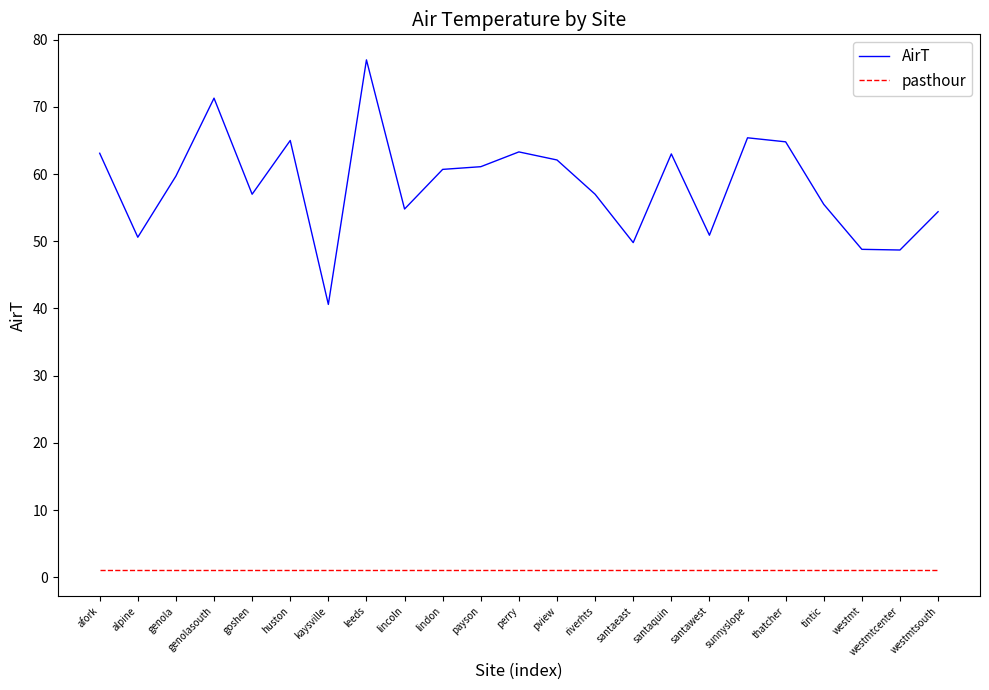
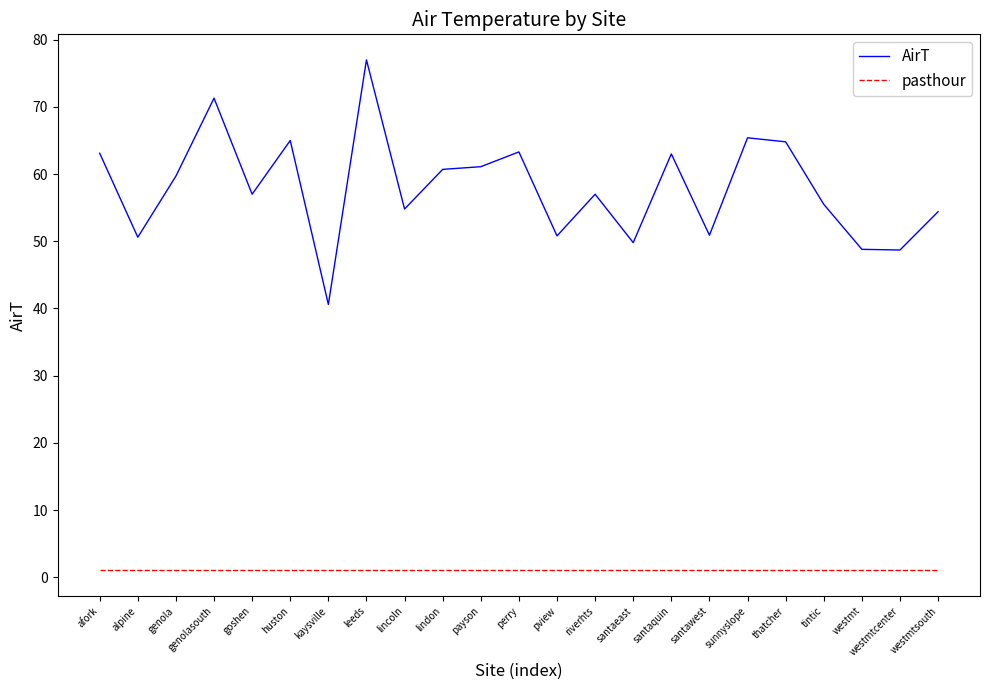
  {
    "AirT": {
      "afork": 63,
      "alpine": 51,
      "genola": 60,
      "genolasouth": 71,
      "goshen": 57,
      "huston": 65,
      "kaysville": 41,
      "leeds": 77,
      "lincoln": 55,
      "lindon": 61,
      "payson": 61,
      "perry": 63,
-     "pview": 62,
+     "pview": 51,
      "riverhts": 57,
      "santaeast": 50,
      "santaquin": 63,
      "santawest": 51,
      "sunnyslope": 65,
      "thatcher": 65,
      "tintic": 56,
      "westmt": 49,
      "westmtcenter": 49,
      "westmtsouth": 54
    },
    "pasthour": {
      "afork": 1,
      "alpine": 1,
      "genola": 1,
      "genolasouth": 1,
      "goshen": 1,
      "huston": 1,
      "kaysville": 1,
      "leeds": 1,
      "lincoln": 1,
      "lindon": 1,
      "payson": 1,
      "perry": 1,
      "pview": 1,
      "riverhts": 1,
      "santaeast": 1,
      "santaquin": 1,
      "santawest": 1,
      "sunnyslope": 1,
      "thatcher": 1,
      "tintic": 1,
      "westmt": 1,
      "westmtcenter": 1,
      "westmtsouth": 1
    }
  }
